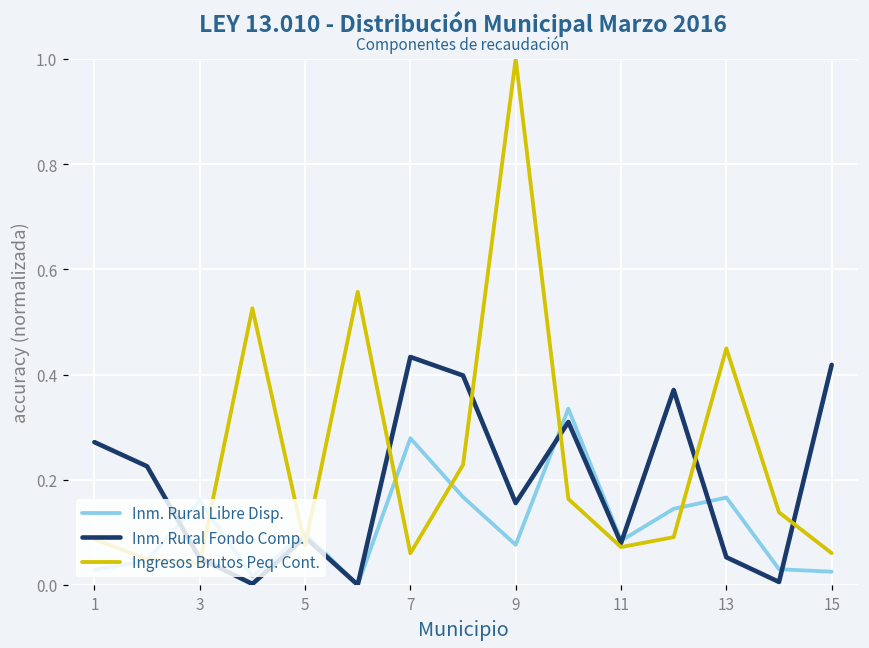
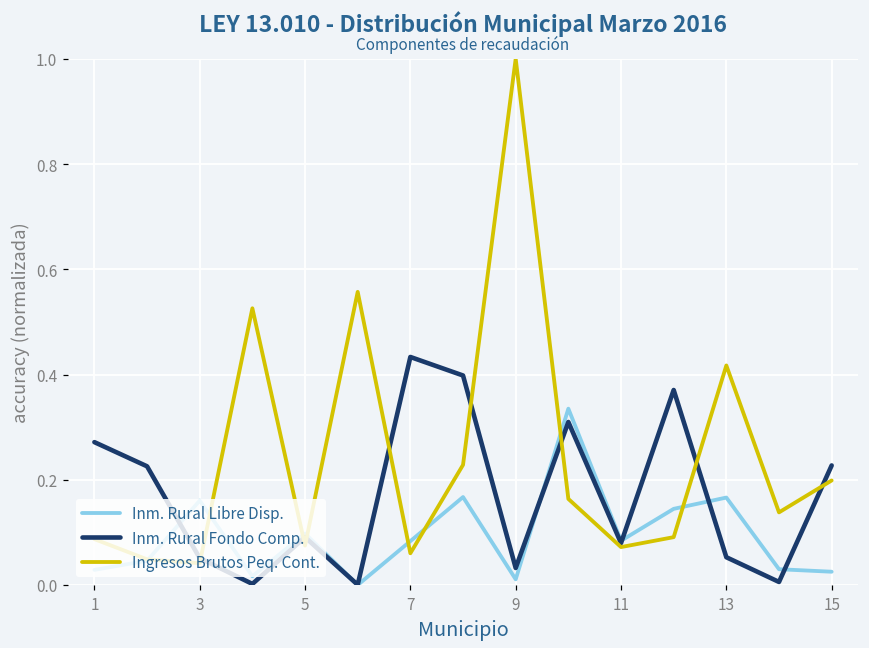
  {
    "Inm. Rural Libre Disp.": {
      "3": 0.16,
-     "7": 0.28,
-     "9": 0.08,
+     "7": 0.08,
+     "9": 0.01,
      "13": 0.17,
      "15": 0.03
    },
    "Inm. Rural Fondo Comp.": {
      "1": 0.27,
      "7": 0.43,
-     "9": 0.16,
+     "9": 0.03,
      "13": 0.05,
-     "15": 0.42
+     "15": 0.23
    },
    "Ingresos Brutos Peq. Cont.": {
      "7": 0.06,
      "9": 1.00,
      "11": 0.07,
-     "13": 0.45,
-     "15": 0.06
+     "13": 0.42,
+     "15": 0.20
    }
  }
